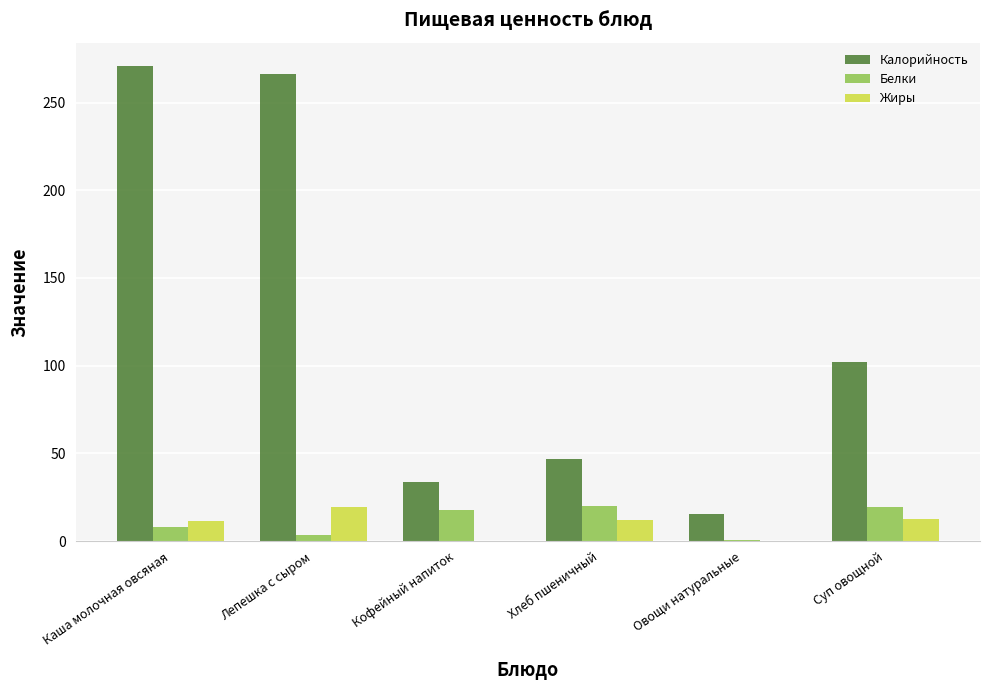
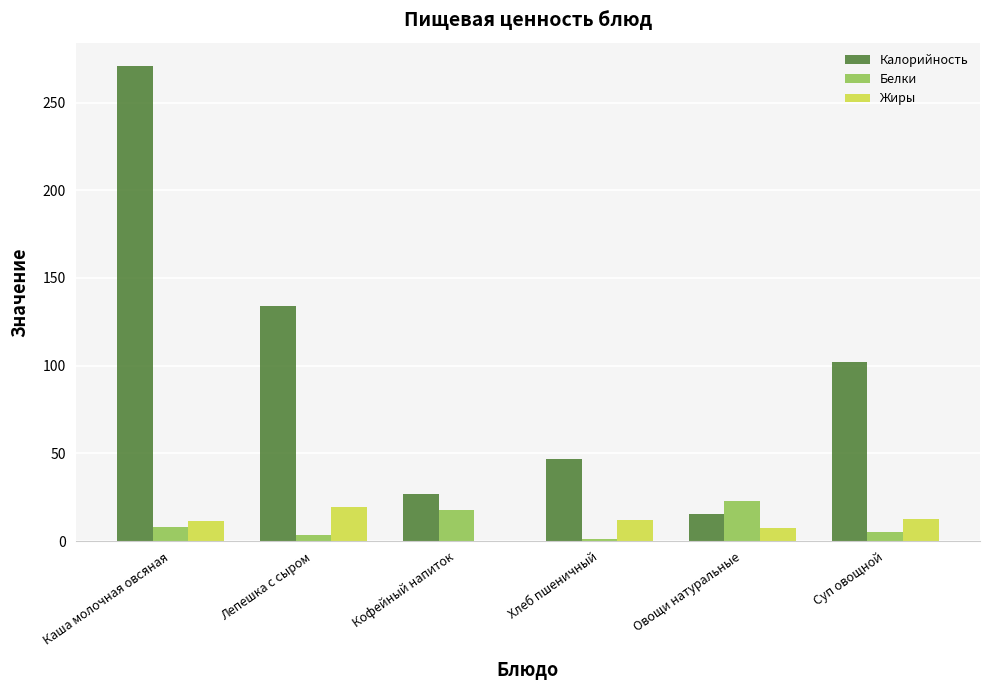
  {
    "Калорийность": {
      "Каша молочная овсяная": 271,
-     "Лепешка с сыром": 266,
-     "Кофейный напиток": 34,
+     "Лепешка с сыром": 134,
+     "Кофейный напиток": 27,
      "Хлеб пшеничный": 47,
      "Овощи натуральные": 16,
      "Суп овощной": 102
    },
    "Белки": {
      "Каша молочная овсяная": 8,
      "Лепешка с сыром": 4,
      "Кофейный напиток": 18,
-     "Хлеб пшеничный": 20,
-     "Овощи натуральные": 1,
-     "Суп овощной": 19
+     "Хлеб пшеничный": 2,
+     "Овощи натуральные": 23,
+     "Суп овощной": 5
    },
    "Жиры": {
      "Каша молочная овсяная": 12,
      "Лепешка с сыром": 20,
      "Хлеб пшеничный": 12,
-     "Овощи натуральные": 0,
+     "Овощи натуральные": 8,
      "Суп овощной": 13
    }
  }
